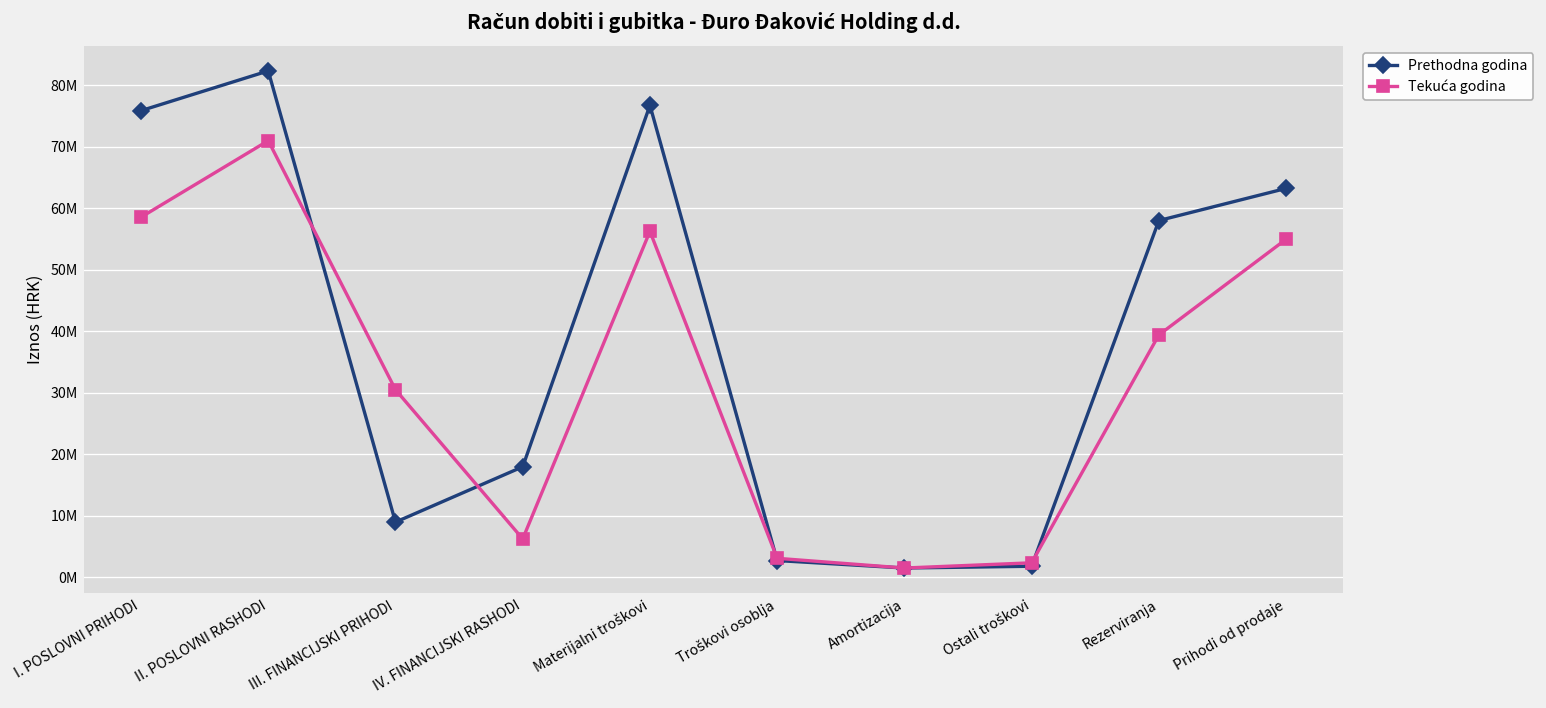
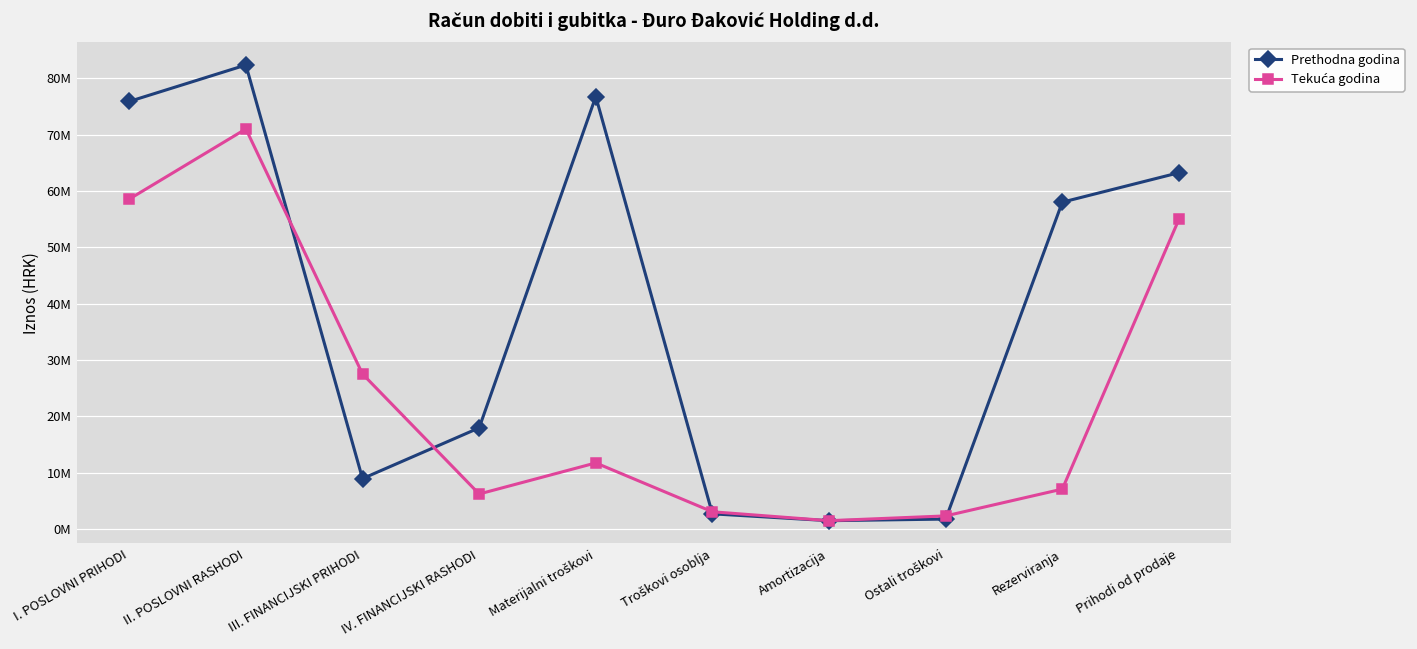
  {
    "Prethodna godina": {
      "I. POSLOVNI PRIHODI": 76000000,
      "II. POSLOVNI RASHODI": 82000000,
      "III. FINANCIJSKI PRIHODI": 9000000,
      "IV. FINANCIJSKI RASHODI": 18000000,
      "Materijalni troškovi": 77000000,
      "Ostali troškovi": 2000000,
      "Rezerviranja": 58000000,
      "Prihodi od prodaje": 63000000
    },
    "Tekuća godina": {
      "I. POSLOVNI PRIHODI": 59000000,
      "II. POSLOVNI RASHODI": 71000000,
-     "III. FINANCIJSKI PRIHODI": 31000000,
+     "III. FINANCIJSKI PRIHODI": 28000000,
      "IV. FINANCIJSKI RASHODI": 6000000,
-     "Materijalni troškovi": 56000000,
+     "Materijalni troškovi": 12000000,
      "Ostali troškovi": 2000000,
-     "Rezerviranja": 39000000,
+     "Rezerviranja": 7000000,
      "Prihodi od prodaje": 55000000
    }
  }
